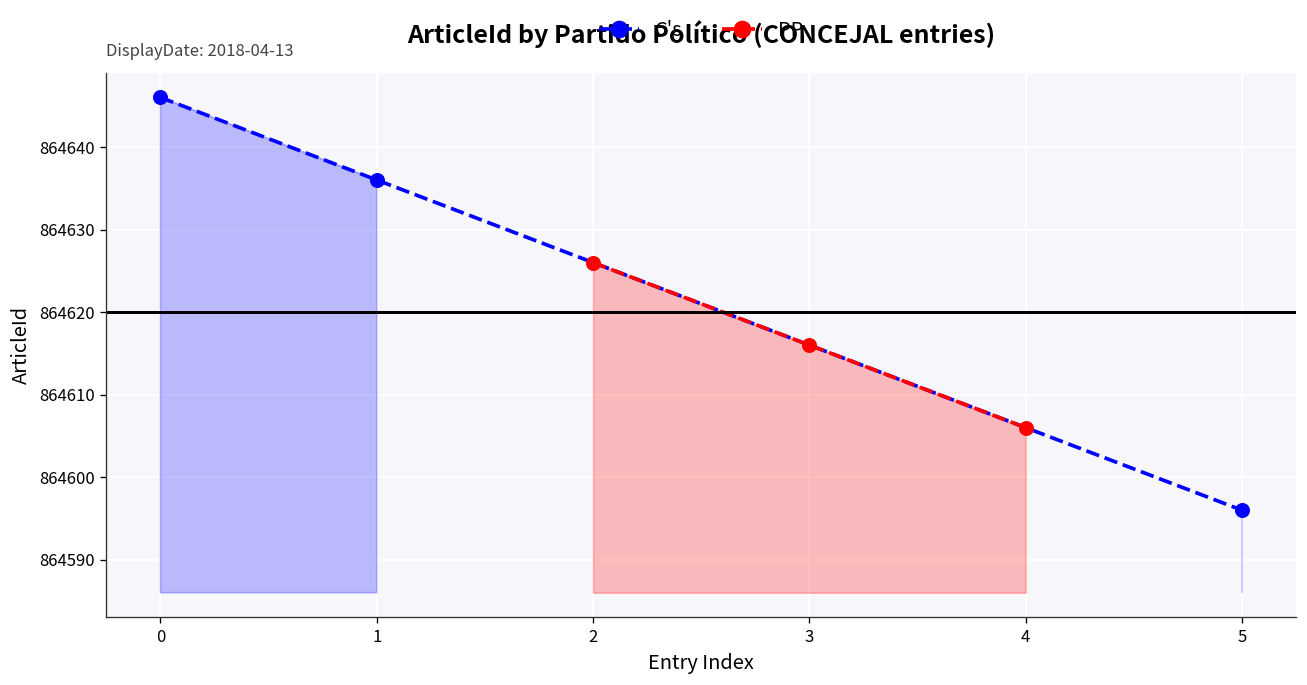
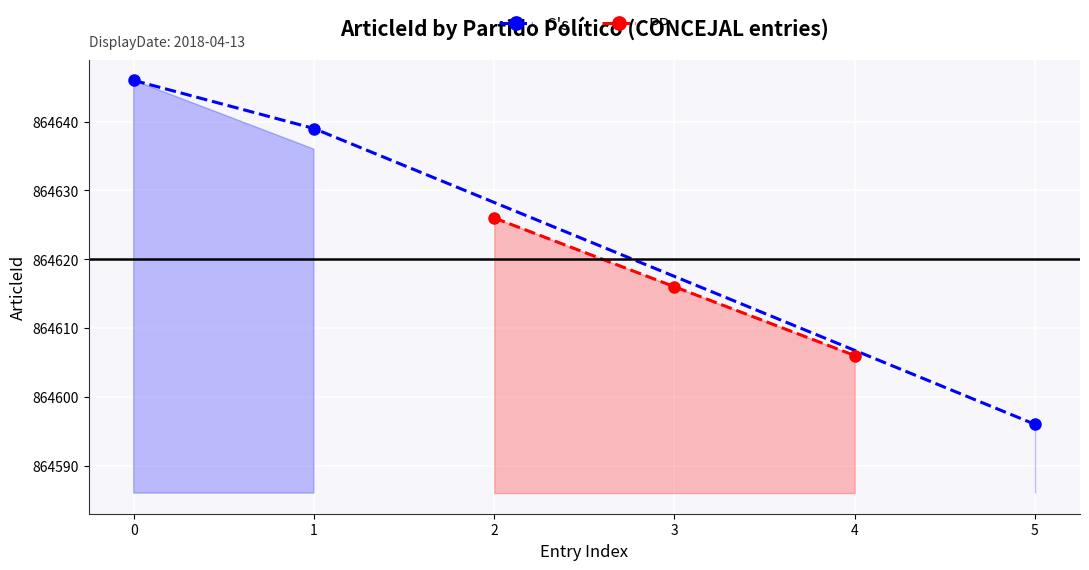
  {
    "C's": {
      "0": 864646,
-     "1": 864636,
+     "1": 864639,
      "5": 864596
    },
    "PP": {
      "2": 864626,
      "3": 864616,
      "4": 864606
    }
  }
